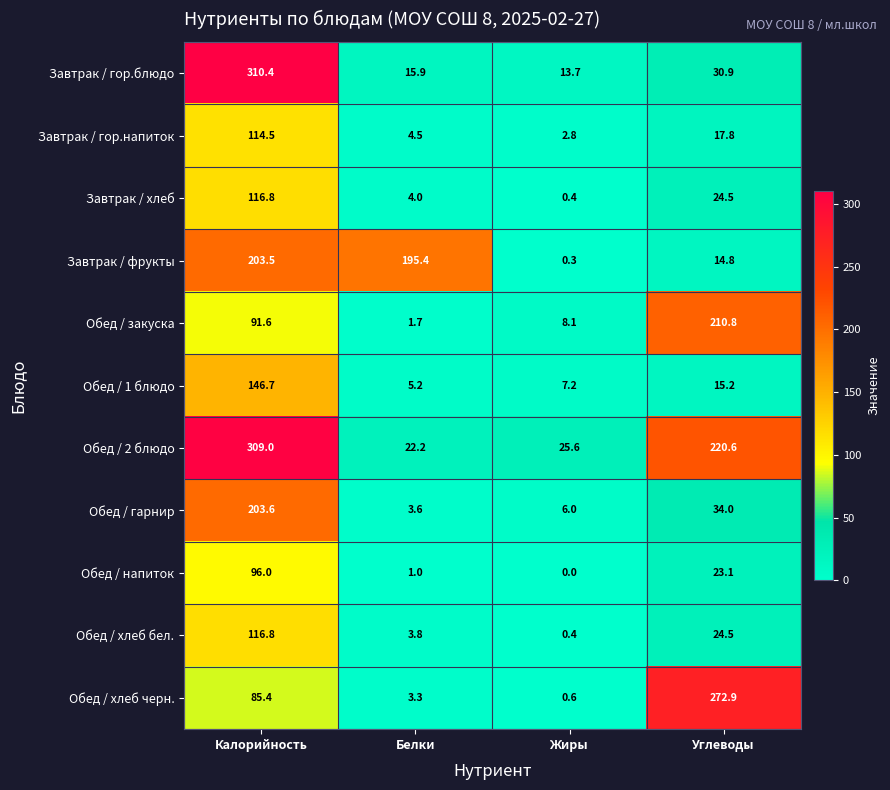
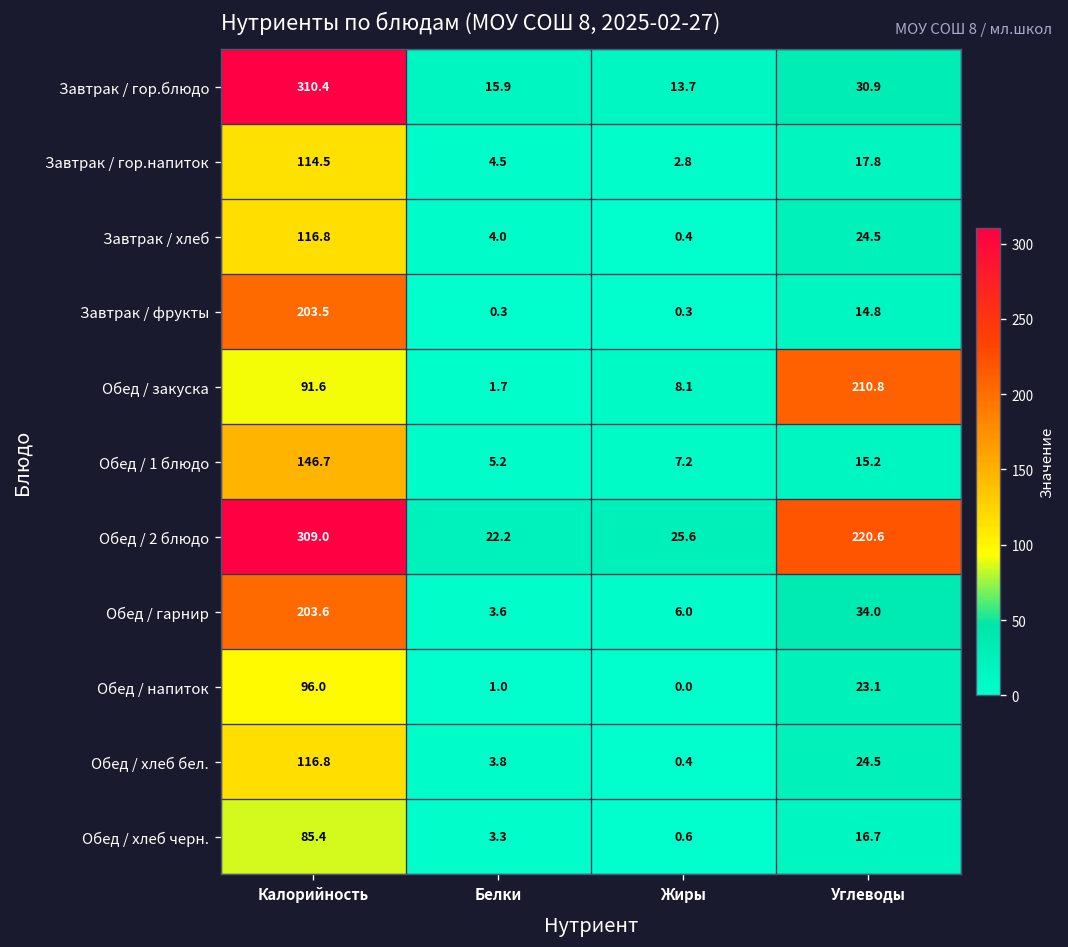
  {
    "Завтрак / гор.блюдо": {
      "Калорийность": 310.4,
      "Белки": 15.9,
      "Жиры": 13.7,
      "Углеводы": 30.9
    },
    "Завтрак / гор.напиток": {
      "Калорийность": 114.5,
      "Белки": 4.5,
      "Жиры": 2.8,
      "Углеводы": 17.8
    },
    "Завтрак / хлеб": {
      "Калорийность": 116.8,
      "Белки": 4.0,
      "Жиры": 0.4,
      "Углеводы": 24.5
    },
    "Завтрак / фрукты": {
      "Калорийность": 203.5,
-     "Белки": 195.4,
+     "Белки": 0.3,
      "Жиры": 0.3,
      "Углеводы": 14.8
    },
    "Обед / закуска": {
      "Калорийность": 91.6,
      "Белки": 1.7,
      "Жиры": 8.1,
      "Углеводы": 210.8
    },
    "Обед / 1 блюдо": {
      "Калорийность": 146.7,
      "Белки": 5.2,
      "Жиры": 7.2,
      "Углеводы": 15.2
    },
    "Обед / 2 блюдо": {
      "Калорийность": 309.0,
      "Белки": 22.2,
      "Жиры": 25.6,
      "Углеводы": 220.6
    },
    "Обед / гарнир": {
      "Калорийность": 203.6,
      "Белки": 3.6,
      "Жиры": 6.0,
      "Углеводы": 34.0
    },
    "Обед / напиток": {
      "Калорийность": 96.0,
      "Белки": 1.0,
      "Жиры": 0.0,
      "Углеводы": 23.1
    },
    "Обед / хлеб бел.": {
      "Калорийность": 116.8,
      "Белки": 3.8,
      "Жиры": 0.4,
      "Углеводы": 24.5
    },
    "Обед / хлеб черн.": {
      "Калорийность": 85.4,
      "Белки": 3.3,
      "Жиры": 0.6,
-     "Углеводы": 272.9
+     "Углеводы": 16.7
    }
  }
